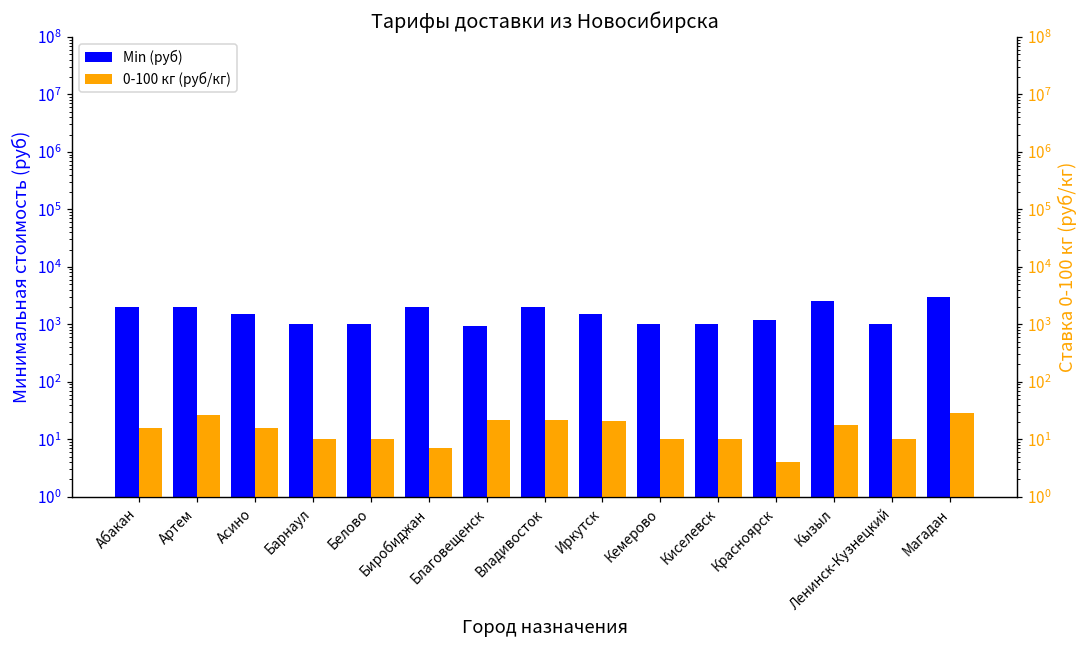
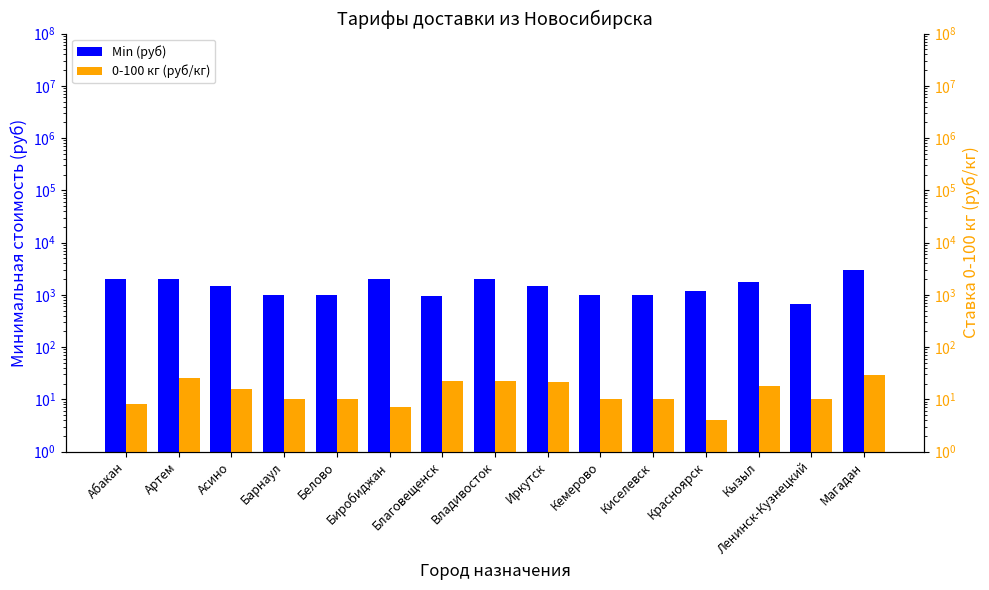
  {
    "Min (руб)": {
      "Абакан": 2000,
      "Артем": 2000,
      "Асино": 1500,
      "Барнаул": 1000,
      "Белово": 1000,
      "Биробиджан": 2000,
      "Благовещенск": 900,
      "Владивосток": 2000,
      "Иркутск": 1500,
      "Кемерово": 1000,
      "Киселевск": 1000,
      "Красноярск": 1200,
-     "Кызыл": 3000,
-     "Ленинск-Кузнецкий": 1000,
+     "Кызыл": 1700,
+     "Ленинск-Кузнецкий": 700,
      "Магадан": 3000
    },
    "0-100 кг (руб/кг)": {
-     "Абакан": 16,
+     "Абакан": 8,
      "Артем": 30,
      "Асино": 16,
      "Барнаул": 10,
      "Белово": 10,
      "Биробиджан": 7,
      "Благовещенск": 22,
      "Владивосток": 22,
      "Иркутск": 21,
      "Кемерово": 10,
      "Киселевск": 10,
      "Красноярск": 4,
      "Кызыл": 18,
      "Ленинск-Кузнецкий": 10,
      "Магадан": 30
    }
  }
